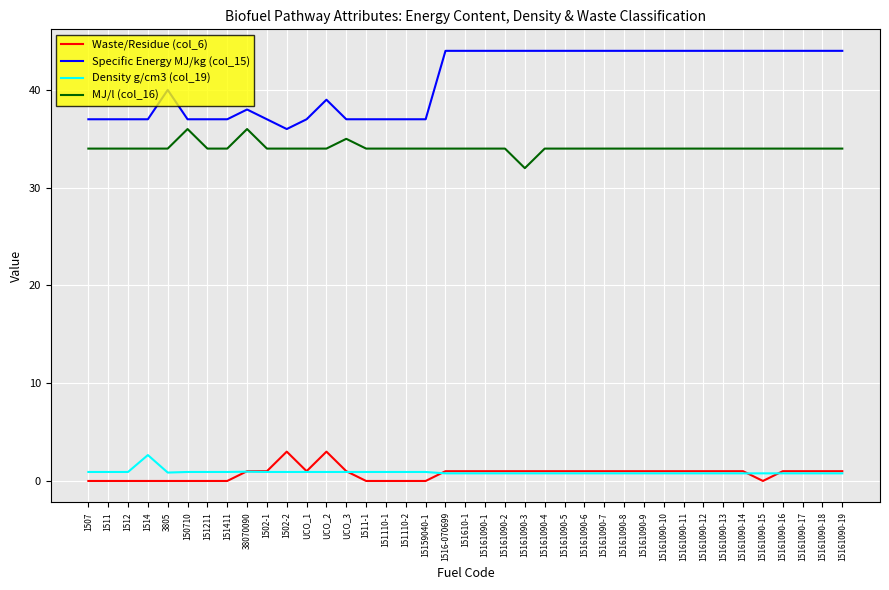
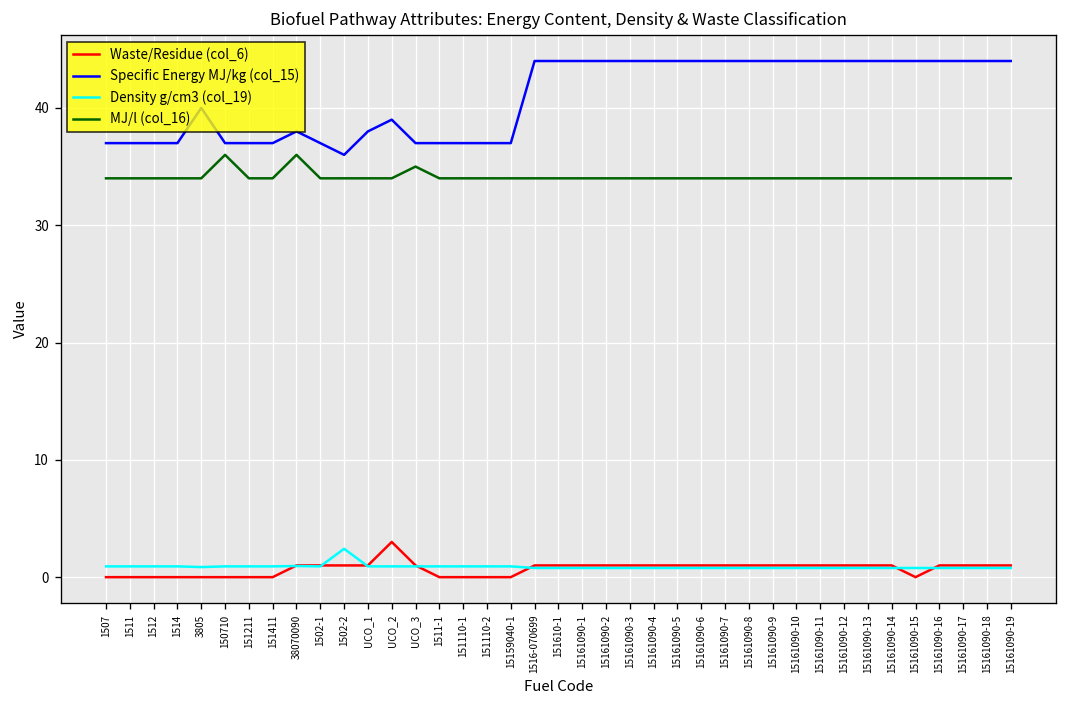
  {
    "Waste/Residue (col_6)": {
      "1507": 0,
      "1511": 0,
      "1512": 0,
      "1514": 0,
      "3805": 0,
      "150710": 0,
      "151211": 0,
      "151411": 0,
-     "1502-2": 3,
+     "1502-2": 1,
      "UCO_2": 3,
      "1511-1": 0,
      "151110-1": 0,
      "151110-2": 0,
      "15159040-1": 0,
      "15161090-15": 0
    },
    "Specific Energy MJ/kg (col_15)": {
      "1507": 37,
      "1511": 37,
      "1512": 37,
      "1514": 37,
      "150710": 37,
      "151211": 37,
      "151411": 37,
      "38070090": 38,
      "1502-1": 37,
      "1502-2": 36,
-     "UCO_1": 37,
+     "UCO_1": 38,
      "UCO_2": 39,
      "UCO_3": 37,
      "1511-1": 37,
      "151110-1": 37,
      "151110-2": 37,
      "15159040-1": 37,
      "1516-070699": 44,
      "151610-1": 44,
      "15161090-1": 44,
      "15161090-2": 44,
      "15161090-3": 44,
      "15161090-4": 44,
      "15161090-5": 44,
      "15161090-6": 44,
      "15161090-7": 44,
      "15161090-8": 44,
      "15161090-9": 44,
      "15161090-10": 44,
      "15161090-11": 44,
      "15161090-12": 44,
      "15161090-13": 44,
      "15161090-14": 44,
      "15161090-15": 44,
      "15161090-16": 44,
      "15161090-17": 44,
      "15161090-18": 44,
      "15161090-19": 44
    },
    "Density g/cm3 (col_19)": {
      "1507": 1,
      "1511": 1,
      "1512": 1,
-     "1514": 3,
+     "1514": 1,
      "3805": 1,
      "150710": 1,
      "151211": 1,
      "151411": 1,
-     "1502-2": 1,
+     "1502-2": 2,
      "UCO_2": 1,
      "1511-1": 1,
      "151110-1": 1,
      "151110-2": 1,
      "15159040-1": 1,
      "15161090-15": 1
    },
    "MJ/l (col_16)": {
      "1507": 34,
      "1511": 34,
      "1512": 34,
      "1514": 34,
      "3805": 34,
      "150710": 36,
      "151211": 34,
      "151411": 34,
      "38070090": 36,
      "1502-1": 34,
      "1502-2": 34,
      "UCO_1": 34,
      "UCO_2": 34,
      "UCO_3": 35,
      "1511-1": 34,
      "151110-1": 34,
      "151110-2": 34,
      "15159040-1": 34,
      "1516-070699": 34,
      "151610-1": 34,
      "15161090-1": 34,
      "15161090-2": 34,
-     "15161090-3": 32,
+     "15161090-3": 34,
      "15161090-4": 34,
      "15161090-5": 34,
      "15161090-6": 34,
      "15161090-7": 34,
      "15161090-8": 34,
      "15161090-9": 34,
      "15161090-10": 34,
      "15161090-11": 34,
      "15161090-12": 34,
      "15161090-13": 34,
      "15161090-14": 34,
      "15161090-15": 34,
      "15161090-16": 34,
      "15161090-17": 34,
      "15161090-18": 34,
      "15161090-19": 34
    }
  }
